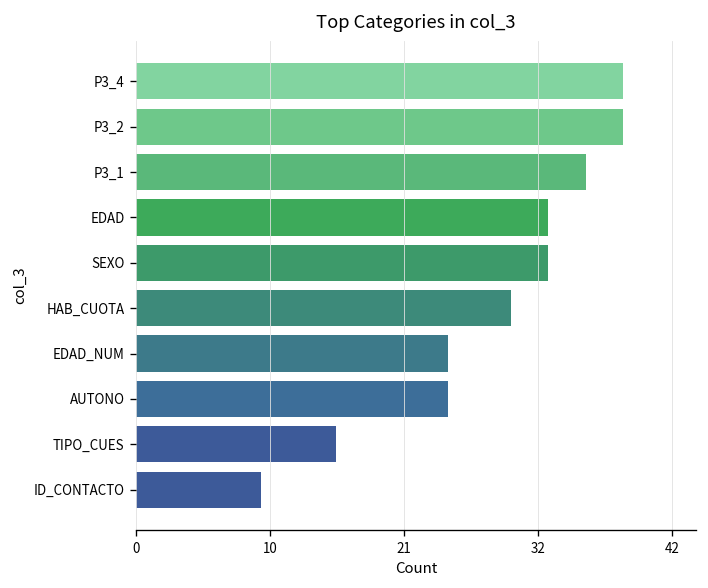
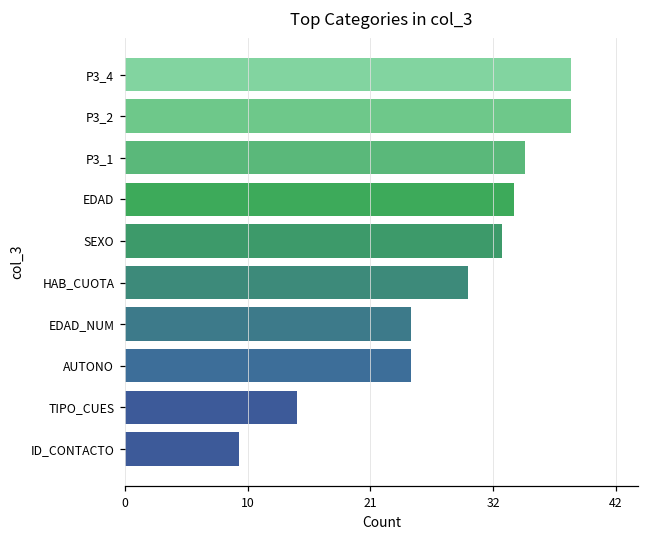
  {
    "P3_4": 39,
    "P3_2": 39,
-   "P3_1": 36,
-   "EDAD": 33,
+   "P3_1": 35,
+   "EDAD": 34,
    "SEXO": 33,
    "HAB_CUOTA": 30,
    "EDAD_NUM": 25,
    "AUTONO": 25,
-   "TIPO_CUES": 16,
+   "TIPO_CUES": 15,
    "ID_CONTACTO": 10
  }
